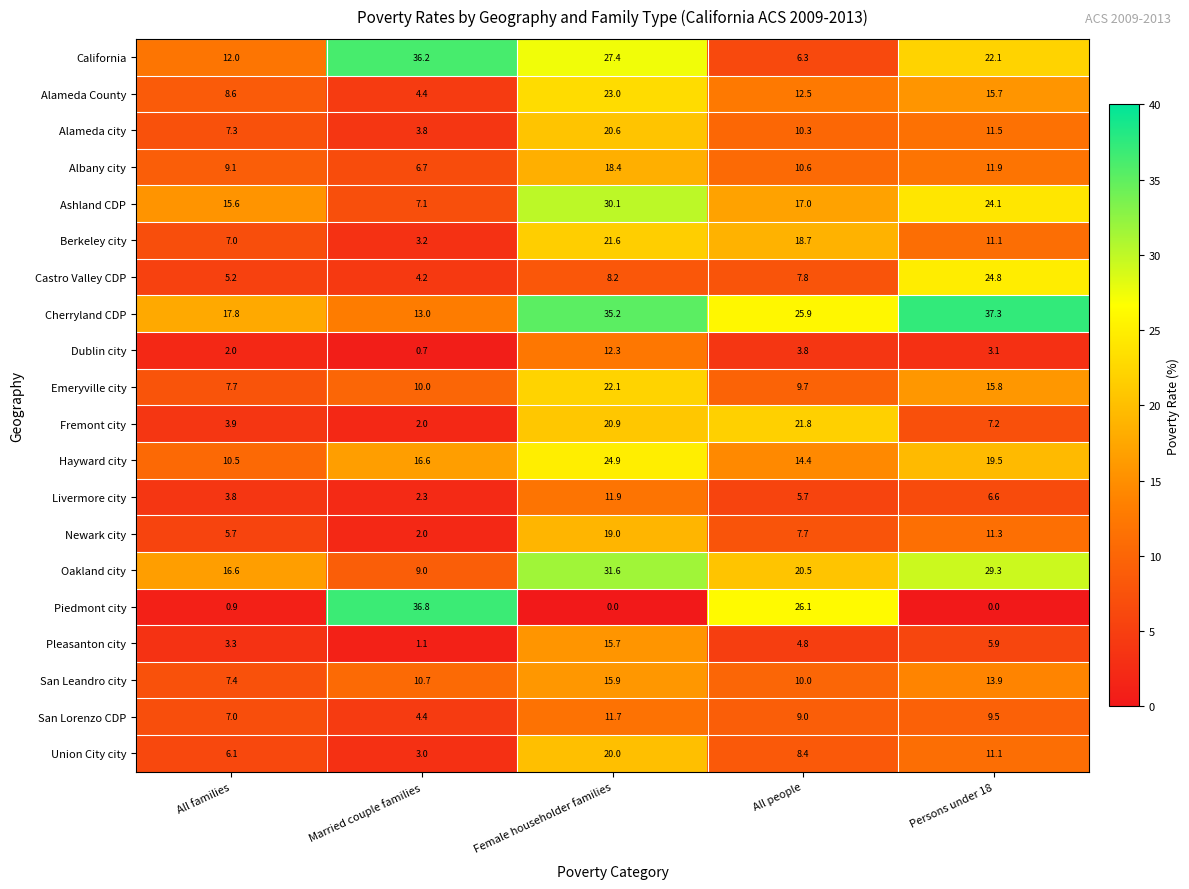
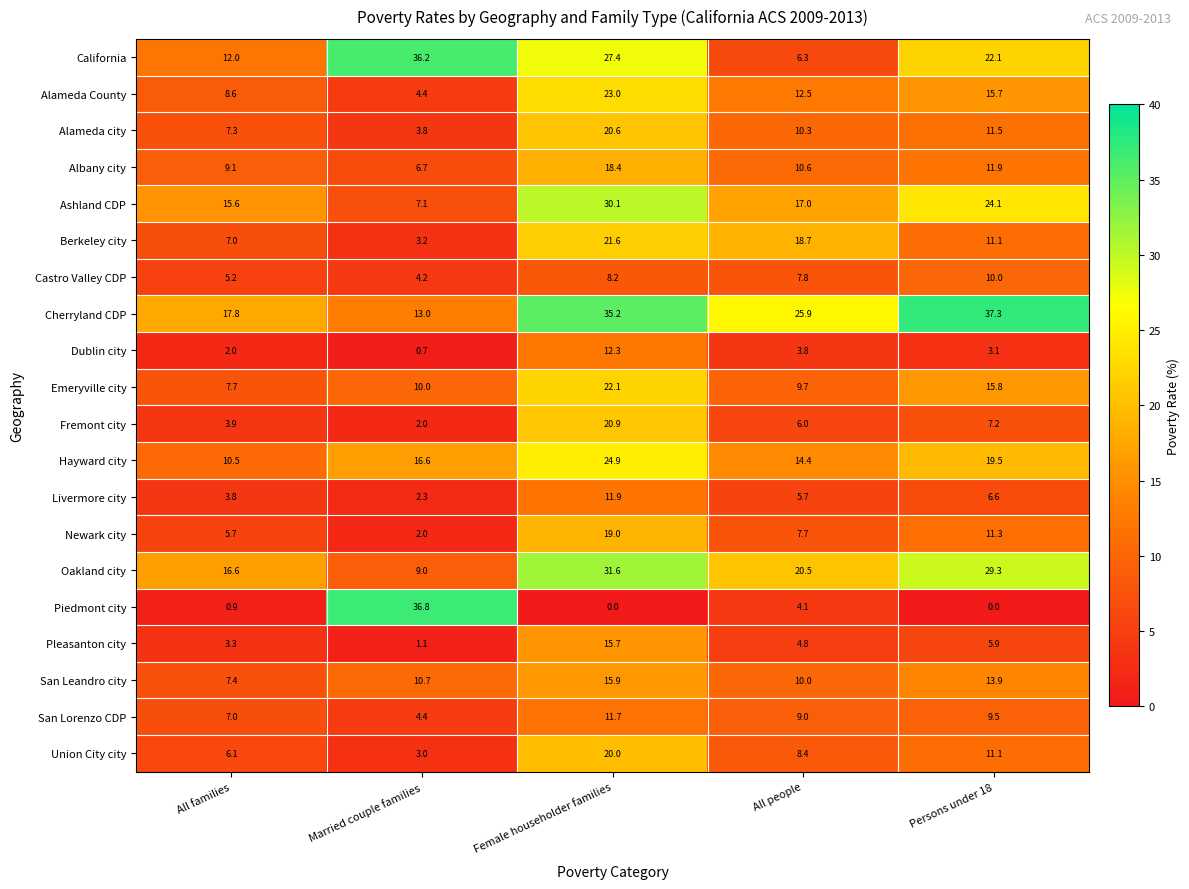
  {
    "California": {
      "All families": 12.0,
      "Married couple families": 36.2,
      "Female householder families": 27.4,
      "All people": 6.3,
      "Persons under 18": 22.1
    },
    "Alameda County": {
      "All families": 8.6,
      "Married couple families": 4.4,
      "Female householder families": 23.0,
      "All people": 12.5,
      "Persons under 18": 15.7
    },
    "Alameda city": {
      "All families": 7.3,
      "Married couple families": 3.8,
      "Female householder families": 20.6,
      "All people": 10.3,
      "Persons under 18": 11.5
    },
    "Albany city": {
      "All families": 9.1,
      "Married couple families": 6.7,
      "Female householder families": 18.4,
      "All people": 10.6,
      "Persons under 18": 11.9
    },
    "Ashland CDP": {
      "All families": 15.6,
      "Married couple families": 7.1,
      "Female householder families": 30.1,
      "All people": 17.0,
      "Persons under 18": 24.1
    },
    "Berkeley city": {
      "All families": 7.0,
      "Married couple families": 3.2,
      "Female householder families": 21.6,
      "All people": 18.7,
      "Persons under 18": 11.1
    },
    "Castro Valley CDP": {
      "All families": 5.2,
      "Married couple families": 4.2,
      "Female householder families": 8.2,
      "All people": 7.8,
-     "Persons under 18": 24.8
+     "Persons under 18": 10.0
    },
    "Cherryland CDP": {
      "All families": 17.8,
      "Married couple families": 13.0,
      "Female householder families": 35.2,
      "All people": 25.9,
      "Persons under 18": 37.3
    },
    "Dublin city": {
      "All families": 2.0,
      "Married couple families": 0.7,
      "Female householder families": 12.3,
      "All people": 3.8,
      "Persons under 18": 3.1
    },
    "Emeryville city": {
      "All families": 7.7,
      "Married couple families": 10.0,
      "Female householder families": 22.1,
      "All people": 9.7,
      "Persons under 18": 15.8
    },
    "Fremont city": {
      "All families": 3.9,
      "Married couple families": 2.0,
      "Female householder families": 20.9,
-     "All people": 21.8,
+     "All people": 6.0,
      "Persons under 18": 7.2
    },
    "Hayward city": {
      "All families": 10.5,
      "Married couple families": 16.6,
      "Female householder families": 24.9,
      "All people": 14.4,
      "Persons under 18": 19.5
    },
    "Livermore city": {
      "All families": 3.8,
      "Married couple families": 2.3,
      "Female householder families": 11.9,
      "All people": 5.7,
      "Persons under 18": 6.6
    },
    "Newark city": {
      "All families": 5.7,
      "Married couple families": 2.0,
      "Female householder families": 19.0,
      "All people": 7.7,
      "Persons under 18": 11.3
    },
    "Oakland city": {
      "All families": 16.6,
      "Married couple families": 9.0,
      "Female householder families": 31.6,
      "All people": 20.5,
      "Persons under 18": 29.3
    },
    "Piedmont city": {
      "All families": 0.9,
      "Married couple families": 36.8,
      "Female householder families": 0.0,
-     "All people": 26.1,
+     "All people": 4.1,
      "Persons under 18": 0.0
    },
    "Pleasanton city": {
      "All families": 3.3,
      "Married couple families": 1.1,
      "Female householder families": 15.7,
      "All people": 4.8,
      "Persons under 18": 5.9
    },
    "San Leandro city": {
      "All families": 7.4,
      "Married couple families": 10.7,
      "Female householder families": 15.9,
      "All people": 10.0,
      "Persons under 18": 13.9
    },
    "San Lorenzo CDP": {
      "All families": 7.0,
      "Married couple families": 4.4,
      "Female householder families": 11.7,
      "All people": 9.0,
      "Persons under 18": 9.5
    },
    "Union City city": {
      "All families": 6.1,
      "Married couple families": 3.0,
      "Female householder families": 20.0,
      "All people": 8.4,
      "Persons under 18": 11.1
    }
  }
